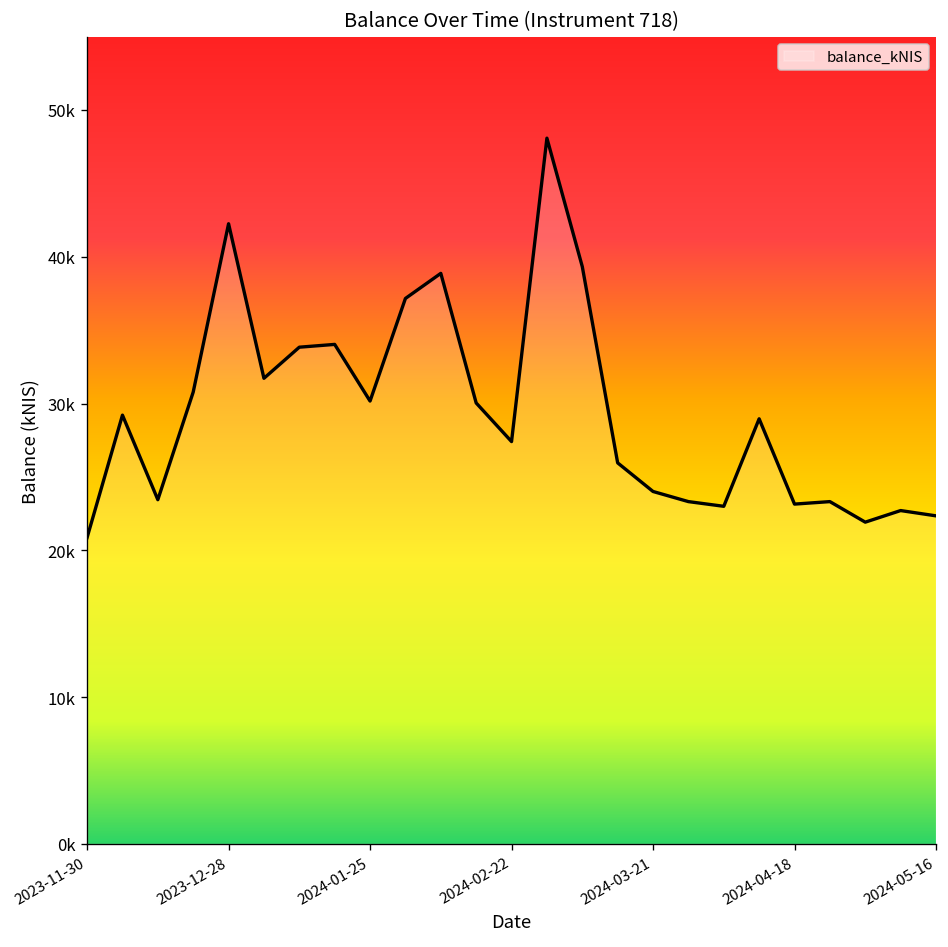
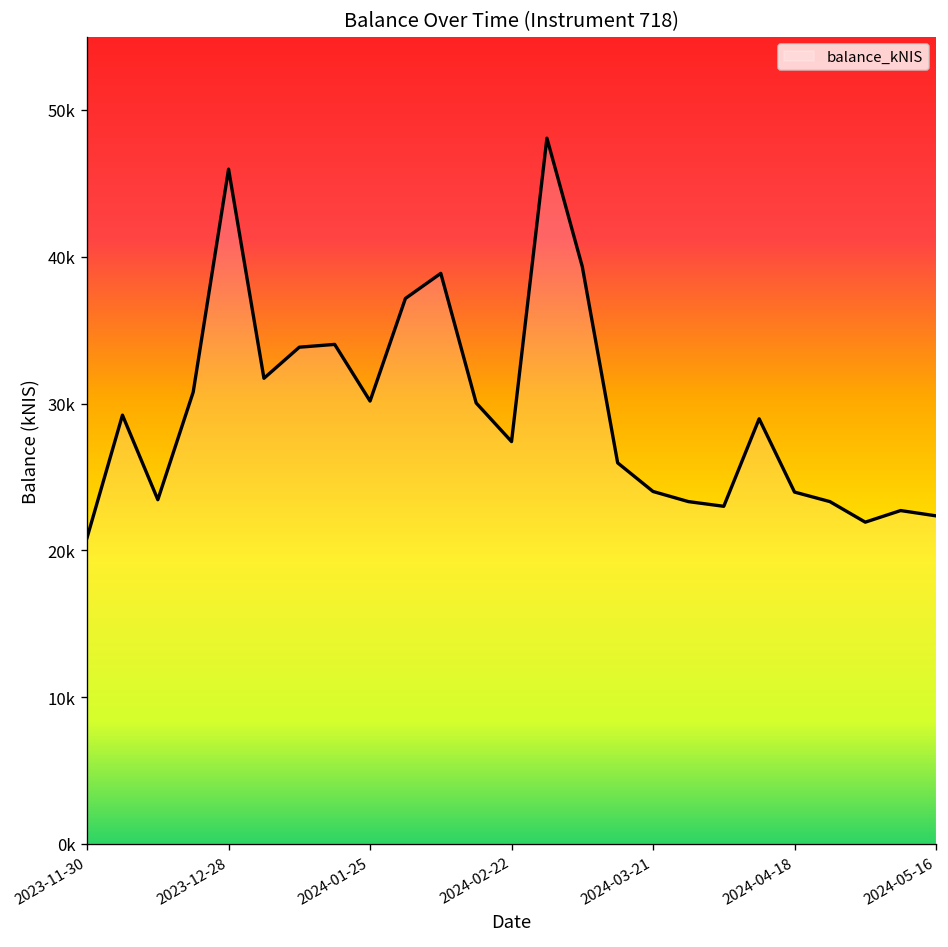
  {
    "2023-11-30": 20900,
-   "2023-12-28": 42300,
+   "2023-12-28": 46000,
    "2024-01-25": 30200,
    "2024-02-22": 27400,
    "2024-03-21": 24000,
-   "2024-04-18": 23200,
+   "2024-04-18": 24000,
    "2024-05-16": 22400
  }
